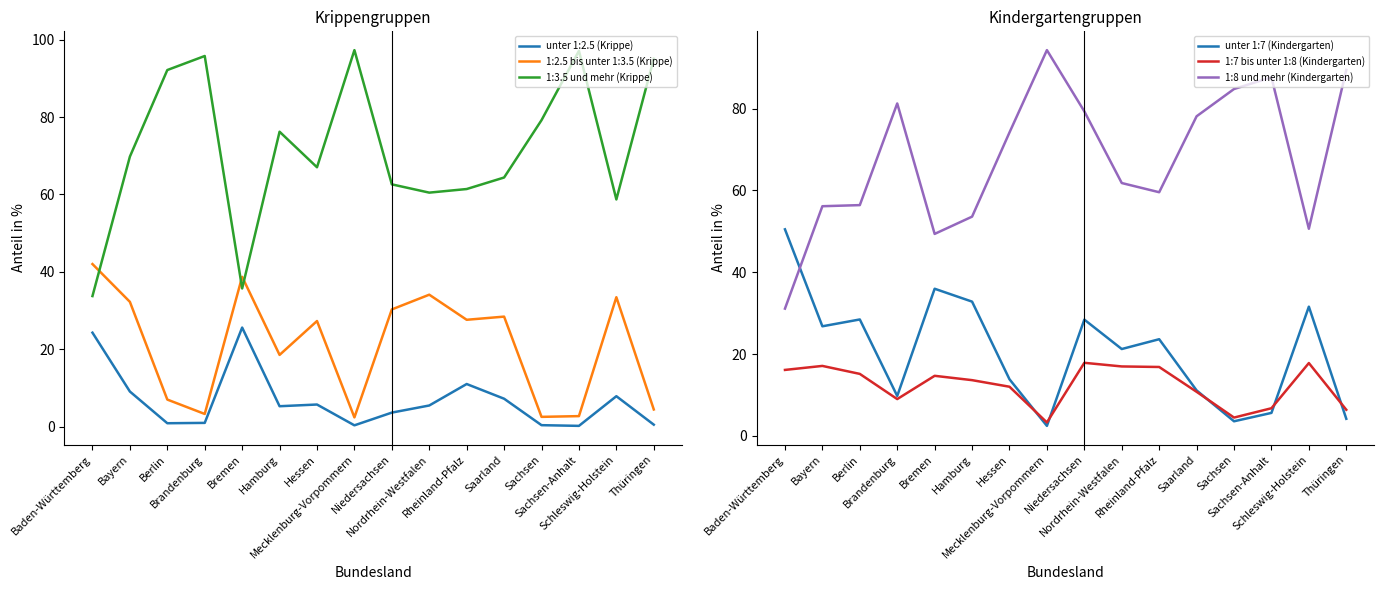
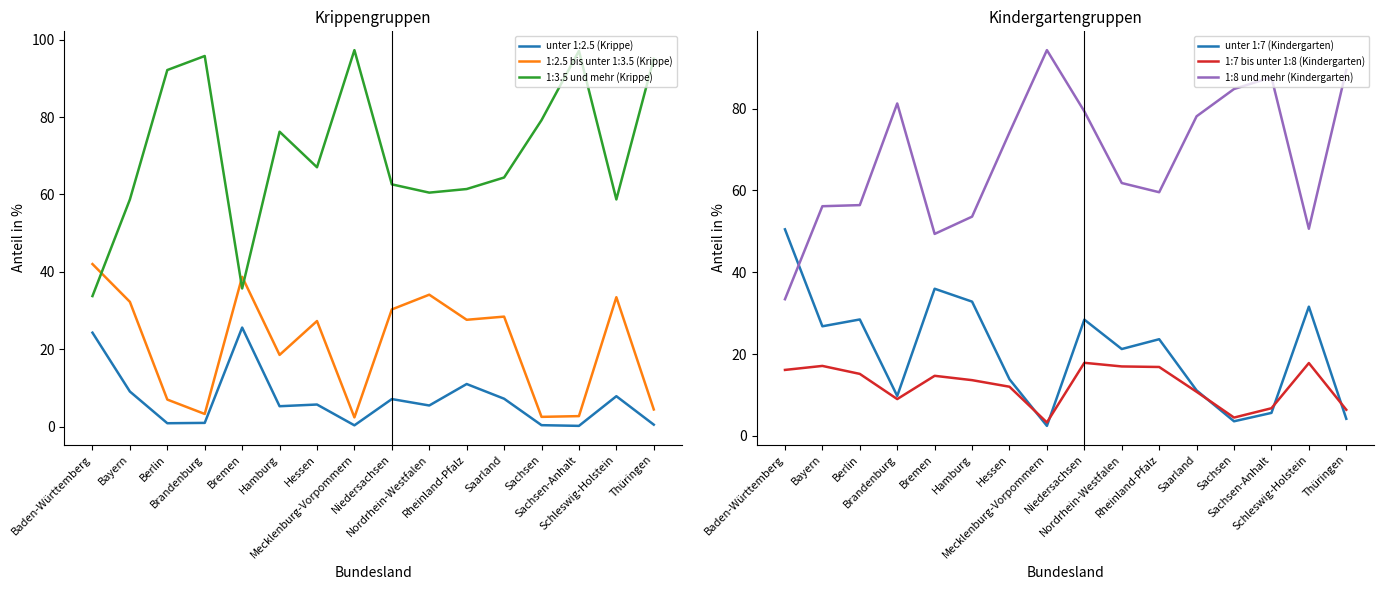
  {
    "Krippengruppen": {
      "unter 1:2.5 (Krippe)": {
        "Baden-Württemberg": 24,
        "Bayern": 9,
        "Berlin": 1,
        "Brandenburg": 1,
        "Bremen": 26,
        "Hamburg": 5,
        "Hessen": 6,
        "Mecklenburg-Vorpommern": 0,
-       "Niedersachsen": 4,
+       "Niedersachsen": 7,
        "Nordrhein-Westfalen": 5,
        "Rheinland-Pfalz": 11,
        "Saarland": 7,
        "Sachsen": 0,
        "Sachsen-Anhalt": 0,
        "Schleswig-Holstein": 8,
        "Thüringen": 0
      },
      "1:2.5 bis unter 1:3.5 (Krippe)": {
        "Baden-Württemberg": 42,
        "Bayern": 32,
        "Berlin": 7,
        "Brandenburg": 3,
        "Bremen": 39,
        "Hamburg": 19,
        "Hessen": 27,
        "Mecklenburg-Vorpommern": 2,
        "Niedersachsen": 30,
        "Nordrhein-Westfalen": 34,
        "Rheinland-Pfalz": 28,
        "Saarland": 28,
        "Sachsen": 3,
        "Sachsen-Anhalt": 3,
        "Schleswig-Holstein": 33,
        "Thüringen": 4
      },
      "1:3.5 und mehr (Krippe)": {
        "Baden-Württemberg": 34,
-       "Bayern": 70,
+       "Bayern": 59,
        "Berlin": 92,
        "Brandenburg": 96,
        "Bremen": 36,
        "Hamburg": 76,
        "Hessen": 67,
        "Mecklenburg-Vorpommern": 97,
        "Niedersachsen": 63,
        "Nordrhein-Westfalen": 60,
        "Rheinland-Pfalz": 61,
        "Saarland": 64,
        "Sachsen": 79,
        "Schleswig-Holstein": 59
      }
    },
    "Kindergartengruppen": {
      "unter 1:7 (Kindergarten)": {
        "Baden-Württemberg": 50,
        "Bayern": 27,
        "Berlin": 28,
        "Brandenburg": 10,
        "Bremen": 36,
        "Hamburg": 33,
        "Hessen": 14,
        "Mecklenburg-Vorpommern": 2,
        "Niedersachsen": 28,
        "Nordrhein-Westfalen": 21,
        "Rheinland-Pfalz": 24,
        "Sachsen": 4,
        "Sachsen-Anhalt": 6,
        "Schleswig-Holstein": 32,
        "Thüringen": 4
      },
      "1:7 bis unter 1:8 (Kindergarten)": {
        "Baden-Württemberg": 16,
        "Bayern": 17,
        "Berlin": 15,
        "Brandenburg": 9,
        "Bremen": 15,
        "Hamburg": 14,
        "Hessen": 12,
        "Mecklenburg-Vorpommern": 3,
        "Niedersachsen": 18,
        "Nordrhein-Westfalen": 17,
        "Rheinland-Pfalz": 17,
        "Sachsen": 4,
        "Sachsen-Anhalt": 7,
        "Schleswig-Holstein": 18,
        "Thüringen": 6
      },
      "1:8 und mehr (Kindergarten)": {
-       "Baden-Württemberg": 31,
+       "Baden-Württemberg": 33,
        "Bayern": 56,
        "Berlin": 56,
        "Brandenburg": 81,
        "Bremen": 49,
        "Hamburg": 54,
        "Hessen": 74,
        "Mecklenburg-Vorpommern": 94,
        "Niedersachsen": 79,
        "Nordrhein-Westfalen": 62,
        "Rheinland-Pfalz": 60,
        "Saarland": 78,
        "Sachsen": 85,
        "Schleswig-Holstein": 51
      }
    }
  }
